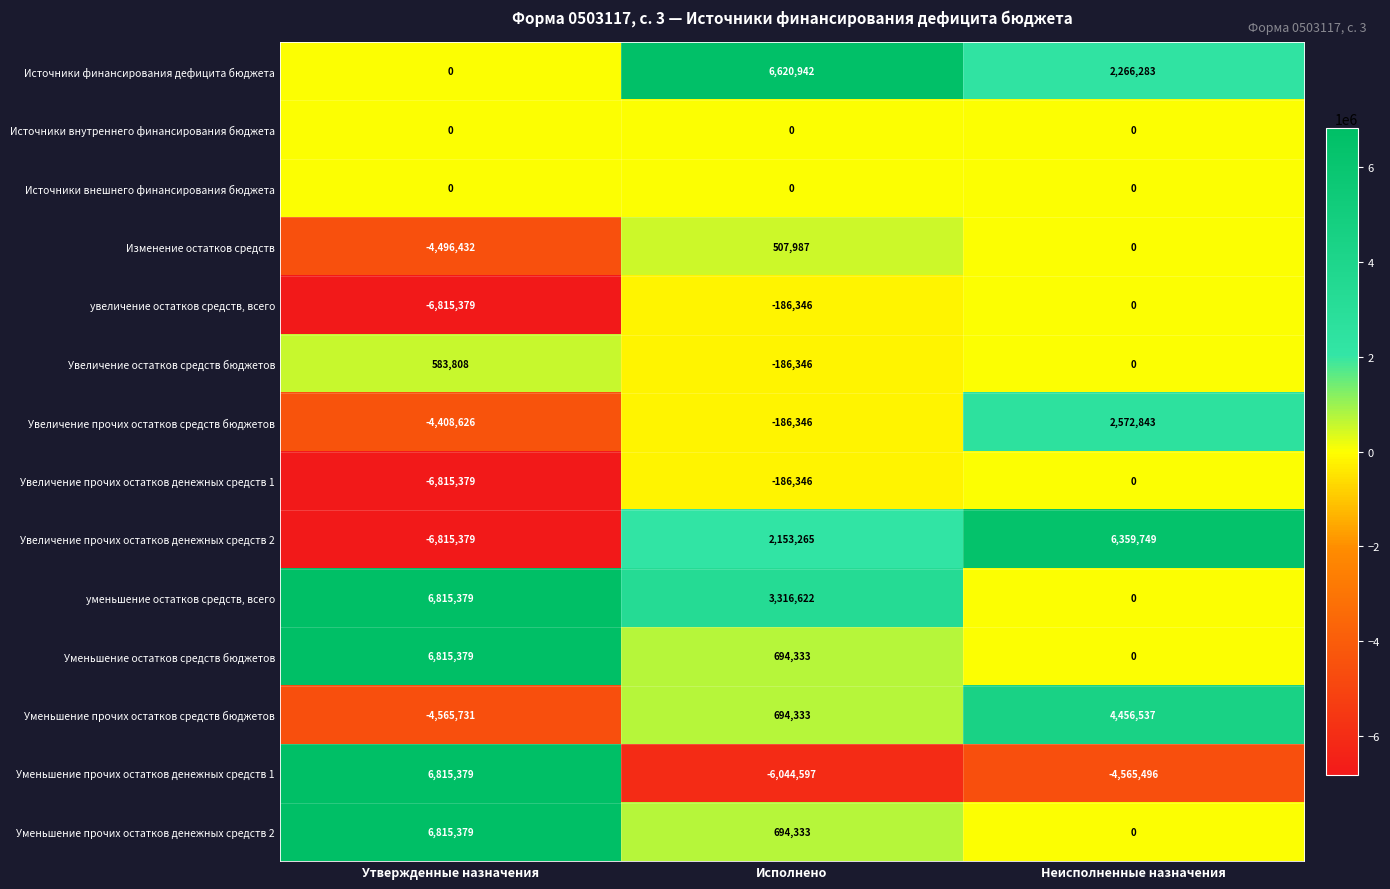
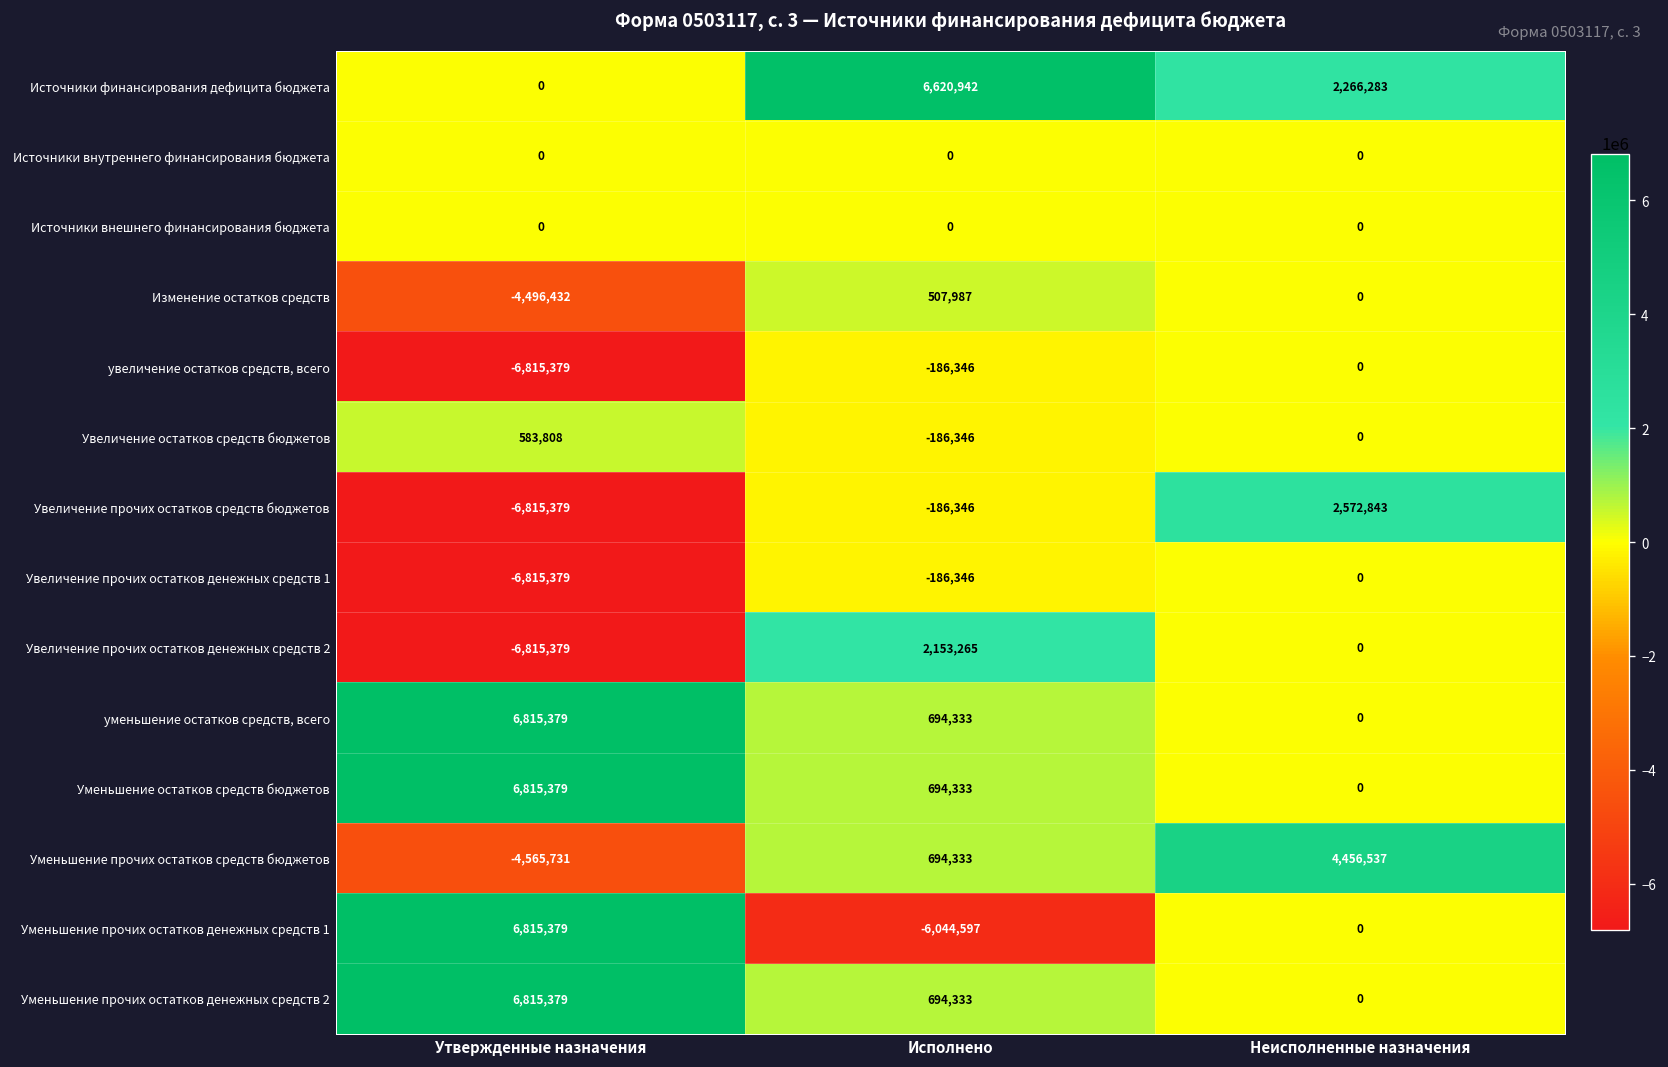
  {
    "Источники финансирования дефицита бюджета": {
      "Утвержденные назначения": "0",
      "Исполнено": "6,620,942",
      "Неисполненные назначения": "2,266,283"
    },
    "Источники внутреннего финансирования бюджета": {
      "Утвержденные назначения": "0",
      "Исполнено": "0",
      "Неисполненные назначения": "0"
    },
    "Источники внешнего финансирования бюджета": {
      "Утвержденные назначения": "0",
      "Исполнено": "0",
      "Неисполненные назначения": "0"
    },
    "Изменение остатков средств": {
      "Утвержденные назначения": "-4,496,432",
      "Исполнено": "507,987",
      "Неисполненные назначения": "0"
    },
    "увеличение остатков средств, всего": {
      "Утвержденные назначения": "-6,815,379",
      "Исполнено": "-186,346",
      "Неисполненные назначения": "0"
    },
    "Увеличение остатков средств бюджетов": {
      "Утвержденные назначения": "583,808",
      "Исполнено": "-186,346",
      "Неисполненные назначения": "0"
    },
    "Увеличение прочих остатков средств бюджетов": {
-     "Утвержденные назначения": "-4,408,626",
+     "Утвержденные назначения": "-6,815,379",
      "Исполнено": "-186,346",
      "Неисполненные назначения": "2,572,843"
    },
    "Увеличение прочих остатков денежных средств 1": {
      "Утвержденные назначения": "-6,815,379",
      "Исполнено": "-186,346",
      "Неисполненные назначения": "0"
    },
    "Увеличение прочих остатков денежных средств 2": {
      "Утвержденные назначения": "-6,815,379",
      "Исполнено": "2,153,265",
-     "Неисполненные назначения": "6,359,749"
+     "Неисполненные назначения": "0"
    },
    "уменьшение остатков средств, всего": {
      "Утвержденные назначения": "6,815,379",
-     "Исполнено": "3,316,622",
+     "Исполнено": "694,333",
      "Неисполненные назначения": "0"
    },
    "Уменьшение остатков средств бюджетов": {
      "Утвержденные назначения": "6,815,379",
      "Исполнено": "694,333",
      "Неисполненные назначения": "0"
    },
    "Уменьшение прочих остатков средств бюджетов": {
      "Утвержденные назначения": "-4,565,731",
      "Исполнено": "694,333",
      "Неисполненные назначения": "4,456,537"
    },
    "Уменьшение прочих остатков денежных средств 1": {
      "Утвержденные назначения": "6,815,379",
      "Исполнено": "-6,044,597",
-     "Неисполненные назначения": "-4,565,496"
+     "Неисполненные назначения": "0"
    },
    "Уменьшение прочих остатков денежных средств 2": {
      "Утвержденные назначения": "6,815,379",
      "Исполнено": "694,333",
      "Неисполненные назначения": "0"
    }
  }
